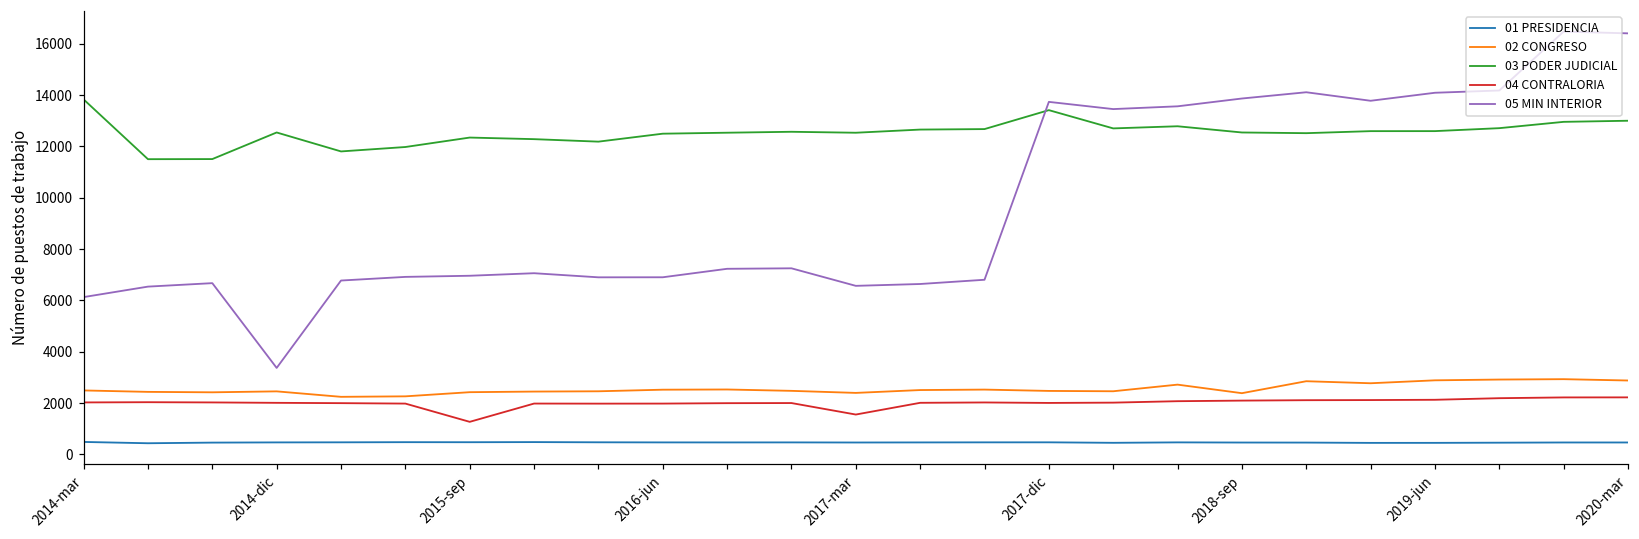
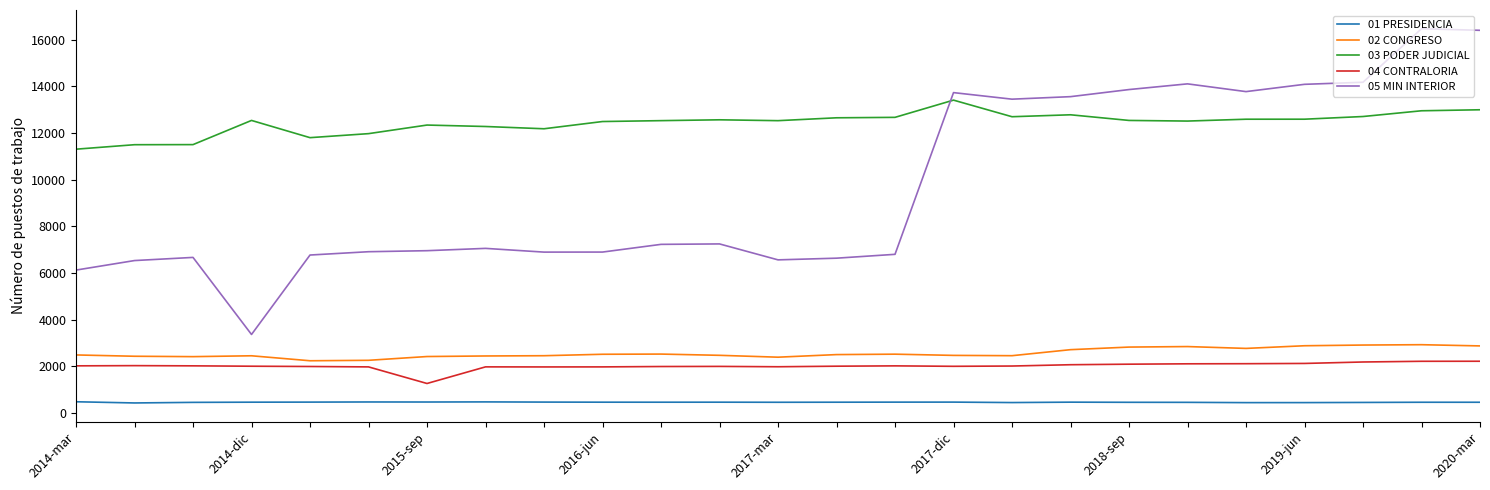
  {
    "01 PRESIDENCIA": {
      "2014-mar": 500,
      "2014-dic": 500,
      "2015-sep": 500,
      "2016-jun": 500,
      "2017-mar": 500,
      "2017-dic": 500,
      "2018-sep": 500,
      "2019-jun": 500,
      "2020-mar": 500
    },
    "02 CONGRESO": {
      "2014-mar": 2500,
      "2014-dic": 2500,
      "2015-sep": 2400,
      "2016-jun": 2500,
      "2017-mar": 2400,
      "2017-dic": 2500,
-     "2018-sep": 2400,
+     "2018-sep": 2800,
      "2019-jun": 2900,
      "2020-mar": 2900
    },
    "03 PODER JUDICIAL": {
-     "2014-mar": 13800,
+     "2014-mar": 11300,
      "2014-dic": 12500,
      "2015-sep": 12300,
      "2016-jun": 12500,
      "2017-mar": 12500,
      "2017-dic": 13400,
      "2018-sep": 12500,
      "2019-jun": 12600,
      "2020-mar": 13000
    },
    "04 CONTRALORIA": {
      "2014-mar": 2000,
      "2014-dic": 2000,
      "2015-sep": 1300,
      "2016-jun": 2000,
-     "2017-mar": 1600,
+     "2017-mar": 2000,
      "2017-dic": 2000,
      "2018-sep": 2100,
      "2019-jun": 2100,
      "2020-mar": 2200
    },
    "05 MIN INTERIOR": {
      "2014-mar": 6100,
      "2014-dic": 3400,
      "2015-sep": 7000,
      "2016-jun": 6900,
      "2017-mar": 6600,
      "2017-dic": 13700,
      "2018-sep": 13900,
      "2019-jun": 14100,
      "2020-mar": 16400
    }
  }
